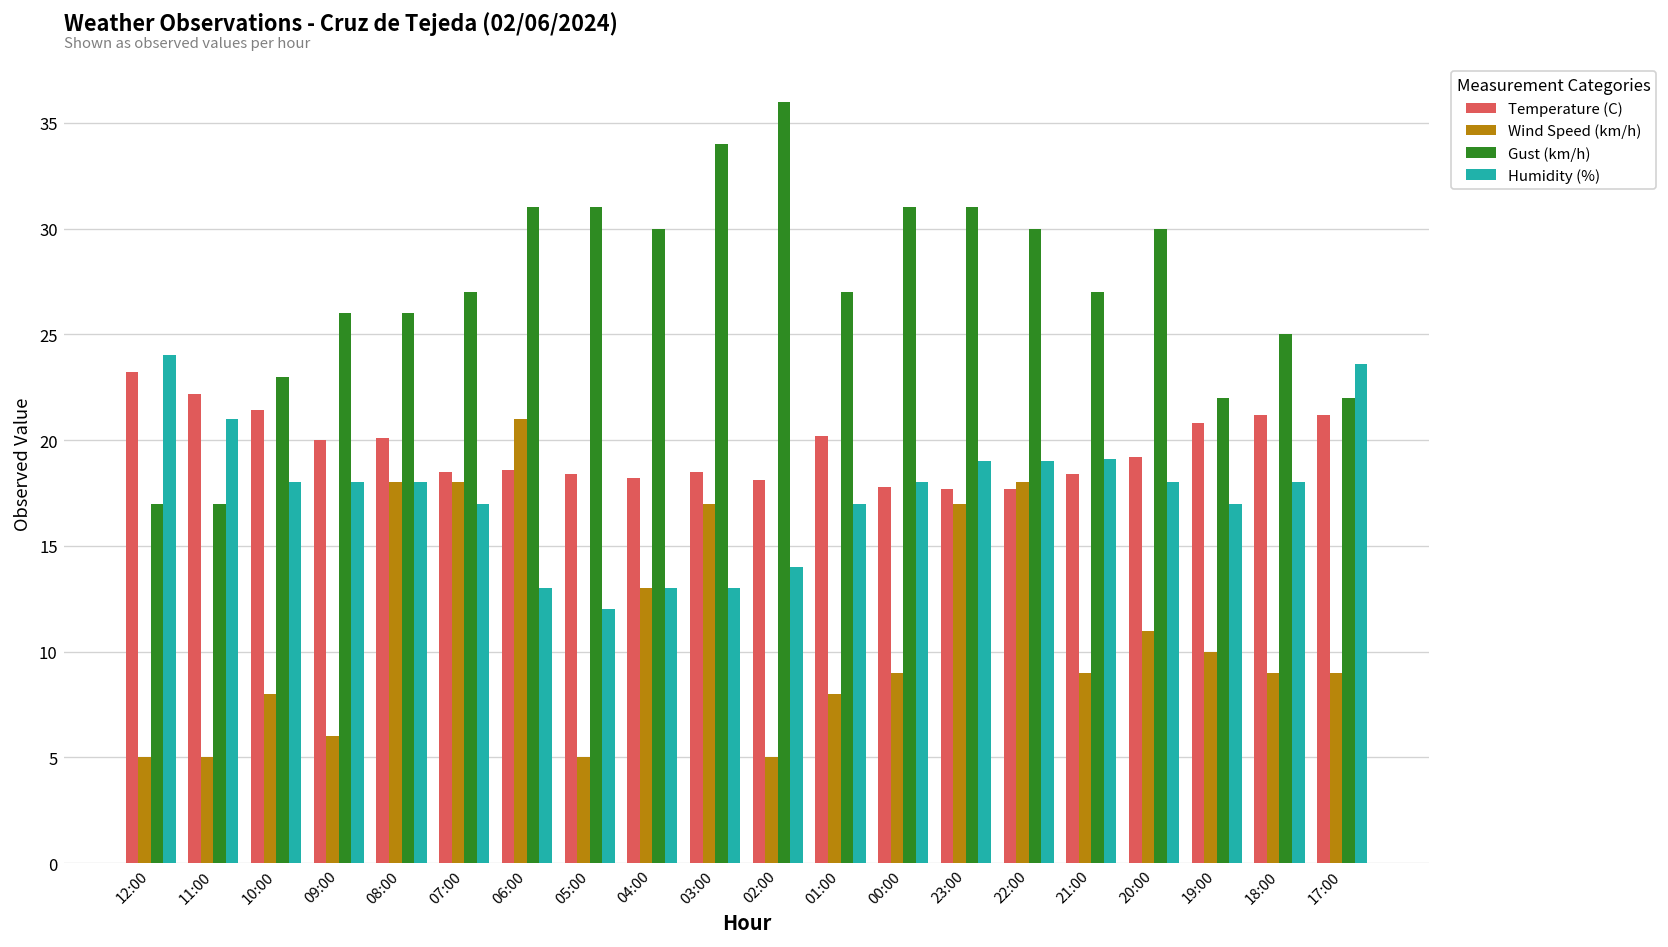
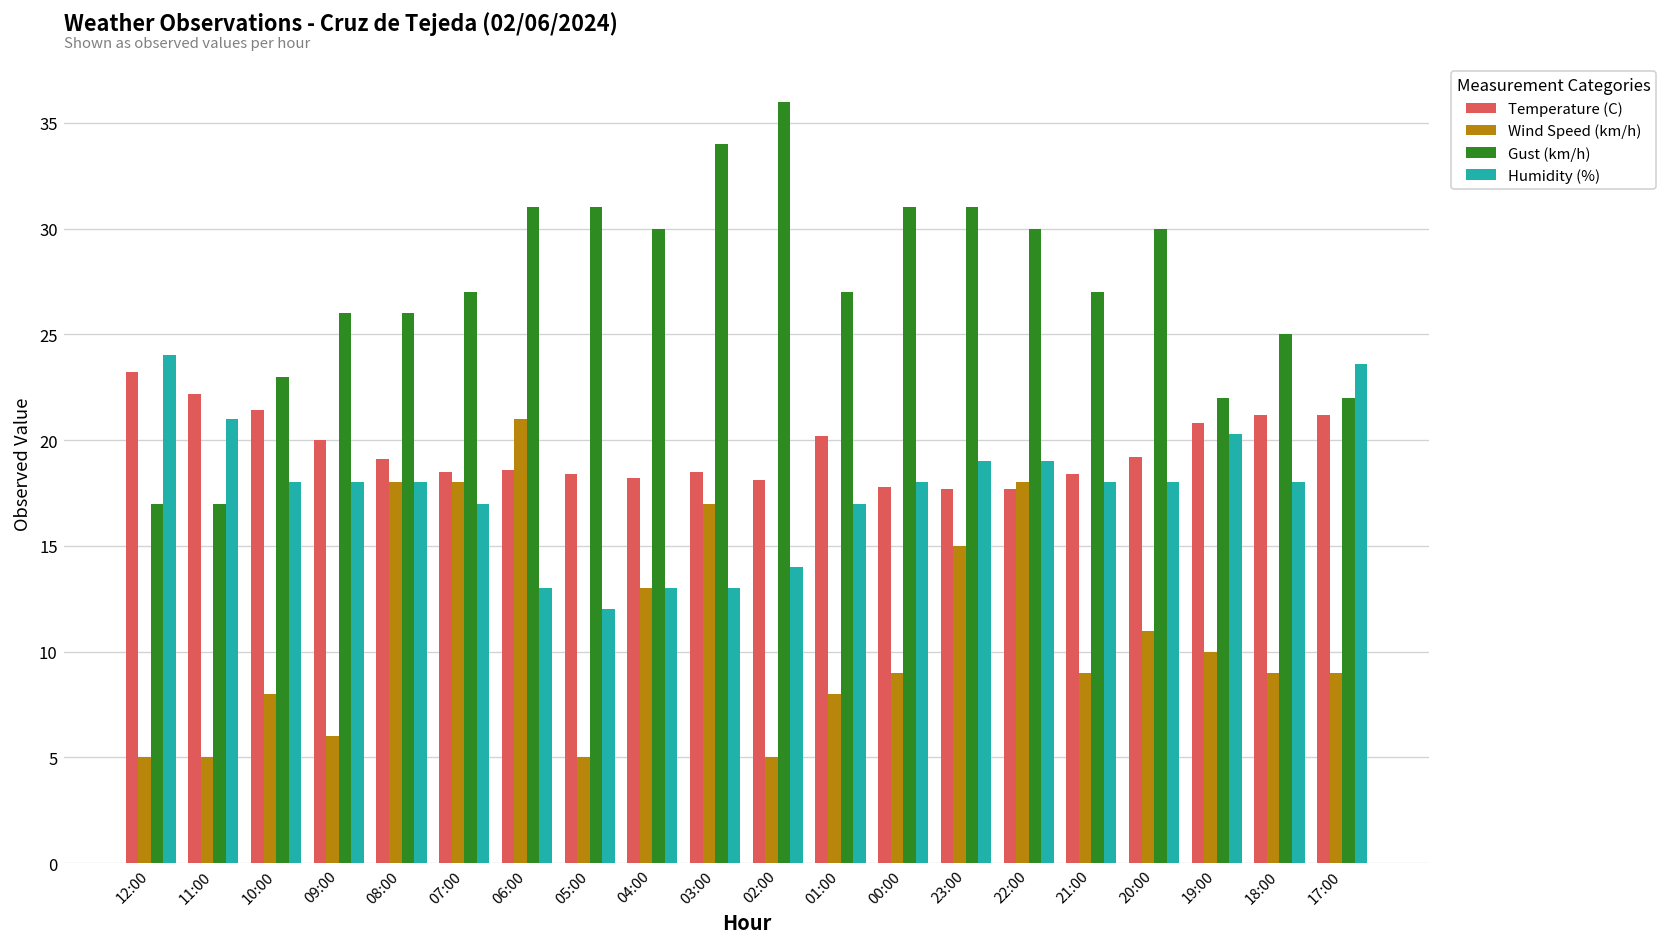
  {
    "Temperature (C)": {
      "12:00": 23.2,
      "11:00": 22.2,
      "10:00": 21.4,
      "09:00": 20.0,
-     "08:00": 20.1,
+     "08:00": 19.1,
      "07:00": 18.5,
      "06:00": 18.6,
      "05:00": 18.4,
      "04:00": 18.2,
      "03:00": 18.5,
      "02:00": 18.1,
      "01:00": 20.2,
      "00:00": 17.8,
      "23:00": 17.7,
      "22:00": 17.7,
      "21:00": 18.4,
      "20:00": 19.2,
      "19:00": 20.8,
      "18:00": 21.2,
      "17:00": 21.2
    },
    "Wind Speed (km/h)": {
      "12:00": 5,
      "11:00": 5,
      "10:00": 8,
      "09:00": 6,
      "08:00": 18,
      "07:00": 18,
      "06:00": 21,
      "05:00": 5,
      "04:00": 13,
      "03:00": 17,
      "02:00": 5,
      "01:00": 8,
      "00:00": 9,
-     "23:00": 17,
+     "23:00": 15,
      "22:00": 18,
      "21:00": 9,
      "20:00": 11,
      "19:00": 10,
      "18:00": 9,
      "17:00": 9
    },
    "Gust (km/h)": {
      "12:00": 17.0,
      "11:00": 17.0,
      "10:00": 23.0,
      "09:00": 26.0,
      "08:00": 26.0,
      "07:00": 27.0,
      "06:00": 31.0,
      "05:00": 31.0,
      "04:00": 30.0,
      "03:00": 34.0,
      "02:00": 36.0,
      "01:00": 27.0,
      "00:00": 31.0,
      "23:00": 31.0,
      "22:00": 30.0,
      "21:00": 27.0,
      "20:00": 30.0,
      "19:00": 22.0,
      "18:00": 25.0,
      "17:00": 22.0
    },
    "Humidity (%)": {
      "12:00": 24.0,
      "11:00": 21.0,
      "10:00": 18.0,
      "09:00": 18.0,
      "08:00": 18.0,
      "07:00": 17.0,
      "06:00": 13.0,
      "05:00": 12.0,
      "04:00": 13.0,
      "03:00": 13.0,
      "02:00": 14.0,
      "01:00": 17.0,
      "00:00": 18.0,
      "23:00": 19.0,
      "22:00": 19.0,
-     "21:00": 19.1,
+     "21:00": 18.0,
      "20:00": 18.0,
-     "19:00": 17.0,
+     "19:00": 20.3,
      "18:00": 18.0,
      "17:00": 23.6
    }
  }
